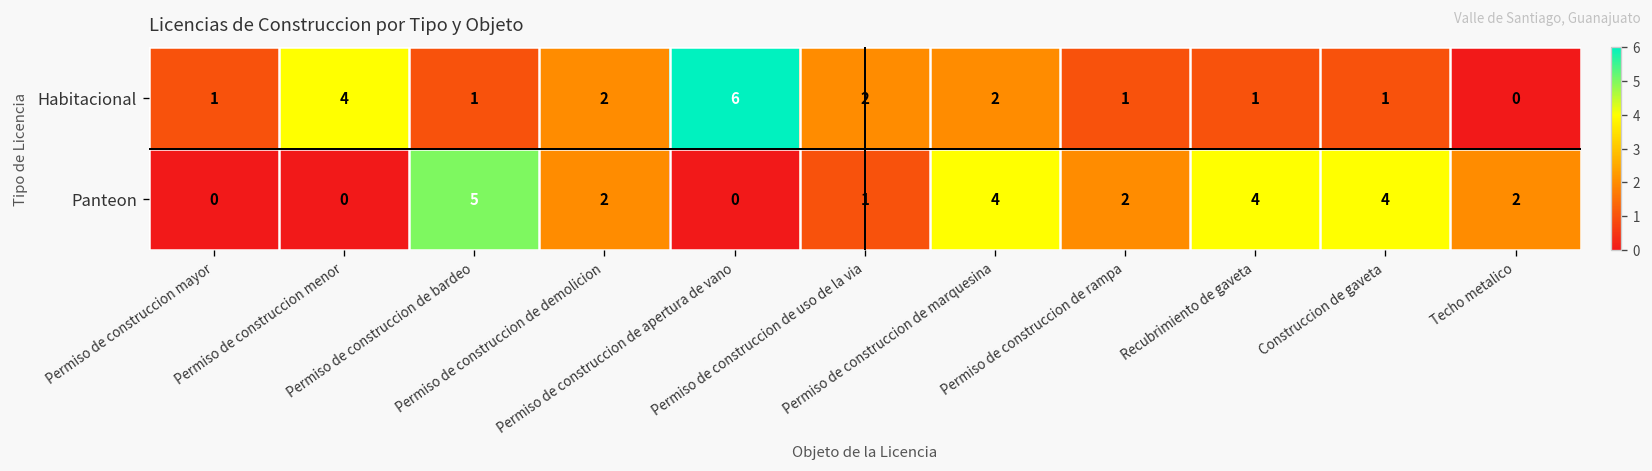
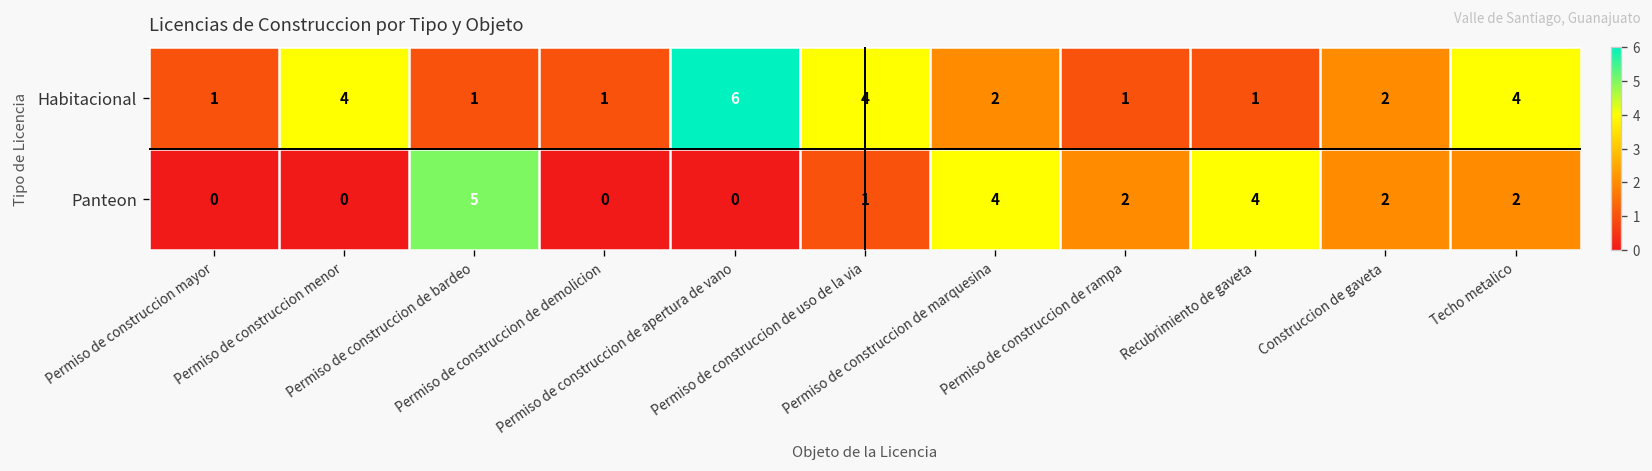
  {
    "Habitacional": {
      "Permiso de construccion mayor": 1,
      "Permiso de construccion menor": 4,
      "Permiso de construccion de bardeo": 1,
-     "Permiso de construccion de demolicion": 2,
+     "Permiso de construccion de demolicion": 1,
      "Permiso de construccion de apertura de vano": 6,
-     "Permiso de construccion de uso de la via": 2,
+     "Permiso de construccion de uso de la via": 4,
      "Permiso de construccion de marquesina": 2,
      "Permiso de construccion de rampa": 1,
      "Recubrimiento de gaveta": 1,
-     "Construccion de gaveta": 1,
-     "Techo metalico": 0
+     "Construccion de gaveta": 2,
+     "Techo metalico": 4
    },
    "Panteon": {
      "Permiso de construccion mayor": 0,
      "Permiso de construccion menor": 0,
      "Permiso de construccion de bardeo": 5,
-     "Permiso de construccion de demolicion": 2,
+     "Permiso de construccion de demolicion": 0,
      "Permiso de construccion de apertura de vano": 0,
      "Permiso de construccion de uso de la via": 1,
      "Permiso de construccion de marquesina": 4,
      "Permiso de construccion de rampa": 2,
      "Recubrimiento de gaveta": 4,
-     "Construccion de gaveta": 4,
+     "Construccion de gaveta": 2,
      "Techo metalico": 2
    }
  }
